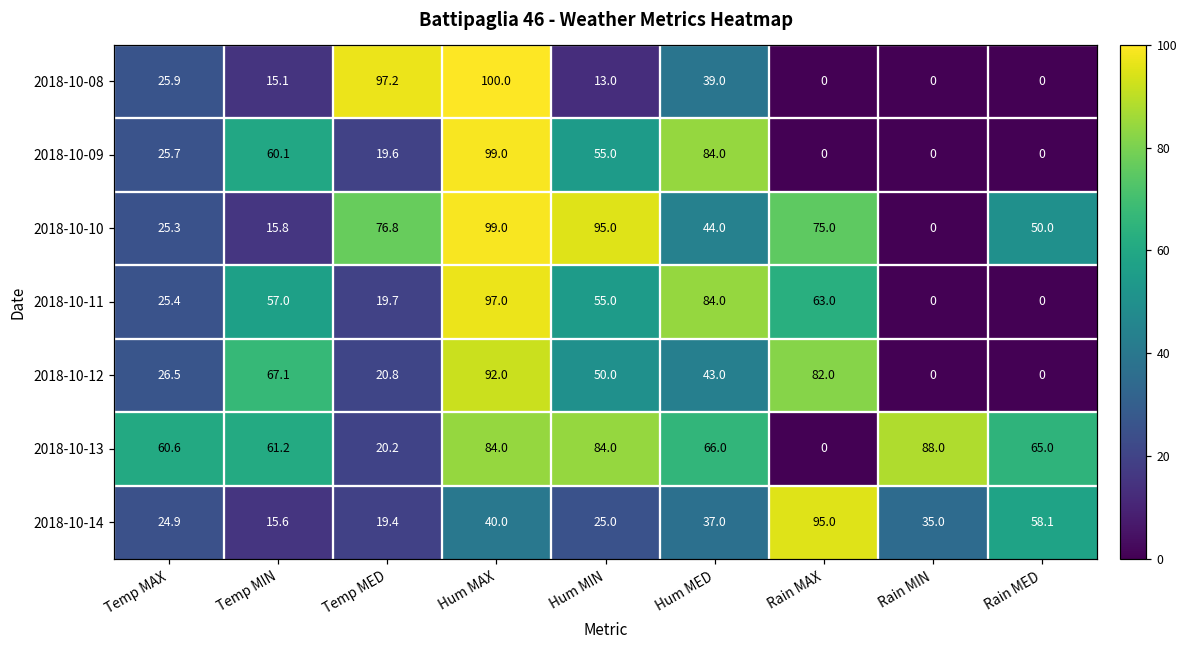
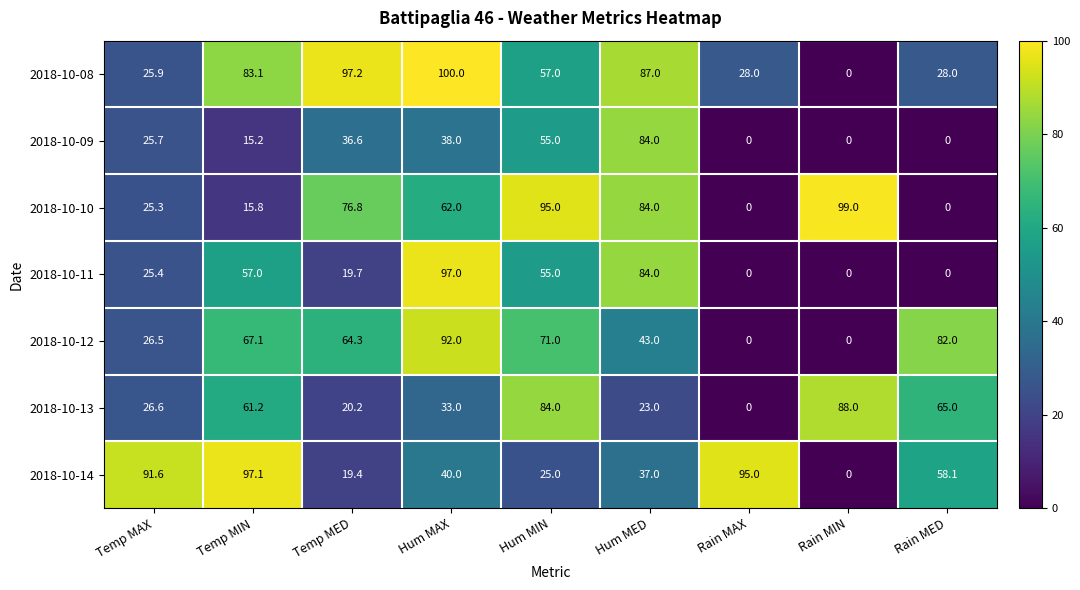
  {
    "2018-10-08": {
      "Temp MAX": 25.9,
-     "Temp MIN": 15.1,
+     "Temp MIN": 83.1,
      "Temp MED": 97.2,
      "Hum MAX": 100.0,
-     "Hum MIN": 13.0,
-     "Hum MED": 39.0,
-     "Rain MAX": 0,
+     "Hum MIN": 57.0,
+     "Hum MED": 87.0,
+     "Rain MAX": 28.0,
      "Rain MIN": 0,
-     "Rain MED": 0
+     "Rain MED": 28.0
    },
    "2018-10-09": {
      "Temp MAX": 25.7,
-     "Temp MIN": 60.1,
-     "Temp MED": 19.6,
-     "Hum MAX": 99.0,
+     "Temp MIN": 15.2,
+     "Temp MED": 36.6,
+     "Hum MAX": 38.0,
      "Hum MIN": 55.0,
      "Hum MED": 84.0,
      "Rain MAX": 0,
      "Rain MIN": 0,
      "Rain MED": 0
    },
    "2018-10-10": {
      "Temp MAX": 25.3,
      "Temp MIN": 15.8,
      "Temp MED": 76.8,
-     "Hum MAX": 99.0,
+     "Hum MAX": 62.0,
      "Hum MIN": 95.0,
-     "Hum MED": 44.0,
-     "Rain MAX": 75.0,
-     "Rain MIN": 0,
-     "Rain MED": 50.0
+     "Hum MED": 84.0,
+     "Rain MAX": 0,
+     "Rain MIN": 99.0,
+     "Rain MED": 0
    },
    "2018-10-11": {
      "Temp MAX": 25.4,
      "Temp MIN": 57.0,
      "Temp MED": 19.7,
      "Hum MAX": 97.0,
      "Hum MIN": 55.0,
      "Hum MED": 84.0,
-     "Rain MAX": 63.0,
+     "Rain MAX": 0,
      "Rain MIN": 0,
      "Rain MED": 0
    },
    "2018-10-12": {
      "Temp MAX": 26.5,
      "Temp MIN": 67.1,
-     "Temp MED": 20.8,
+     "Temp MED": 64.3,
      "Hum MAX": 92.0,
-     "Hum MIN": 50.0,
+     "Hum MIN": 71.0,
      "Hum MED": 43.0,
-     "Rain MAX": 82.0,
+     "Rain MAX": 0,
      "Rain MIN": 0,
-     "Rain MED": 0
+     "Rain MED": 82.0
    },
    "2018-10-13": {
-     "Temp MAX": 60.6,
+     "Temp MAX": 26.6,
      "Temp MIN": 61.2,
      "Temp MED": 20.2,
-     "Hum MAX": 84.0,
+     "Hum MAX": 33.0,
      "Hum MIN": 84.0,
-     "Hum MED": 66.0,
+     "Hum MED": 23.0,
      "Rain MAX": 0,
      "Rain MIN": 88.0,
      "Rain MED": 65.0
    },
    "2018-10-14": {
-     "Temp MAX": 24.9,
-     "Temp MIN": 15.6,
+     "Temp MAX": 91.6,
+     "Temp MIN": 97.1,
      "Temp MED": 19.4,
      "Hum MAX": 40.0,
      "Hum MIN": 25.0,
      "Hum MED": 37.0,
      "Rain MAX": 95.0,
-     "Rain MIN": 35.0,
+     "Rain MIN": 0,
      "Rain MED": 58.1
    }
  }
